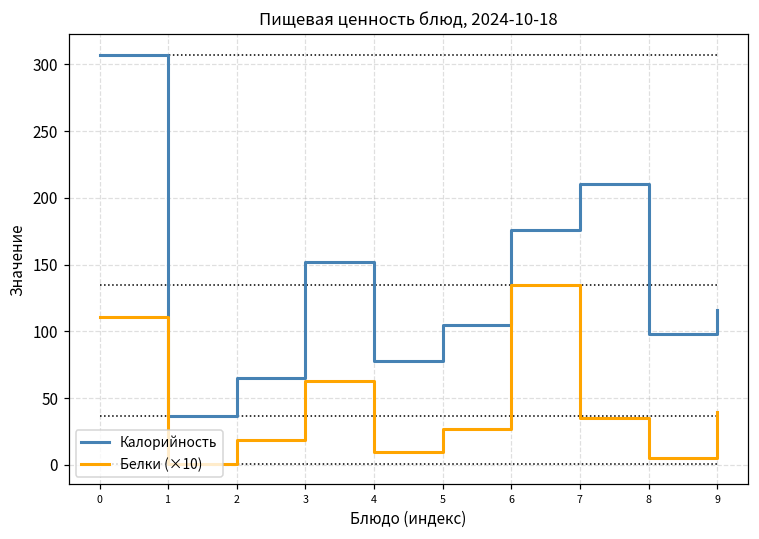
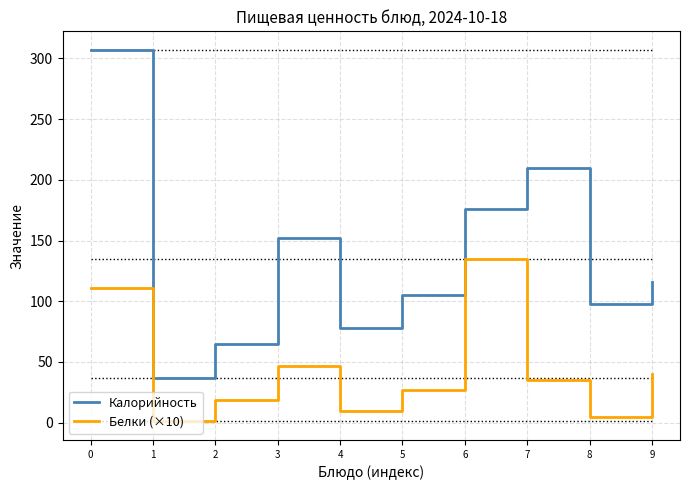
  {
    "Калорийность": {
      "2": 65,
      "3": 152,
      "4": 78,
      "5": 105,
      "6": 176,
      "7": 210,
      "8": 98,
      "9": 116
    },
    "Белки (×10)": {
      "0": 111,
      "2": 19,
-     "3": 63,
+     "3": 47,
      "4": 10,
      "5": 27,
      "8": 5,
      "9": 40
    }
  }
